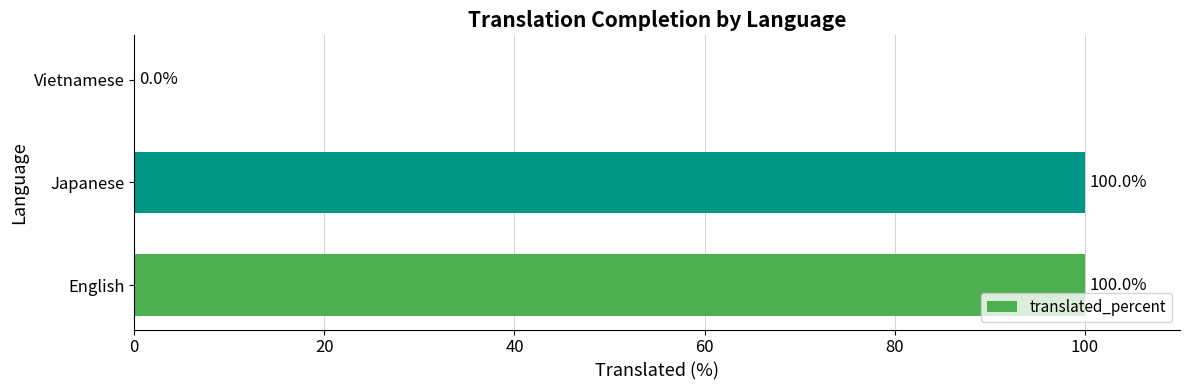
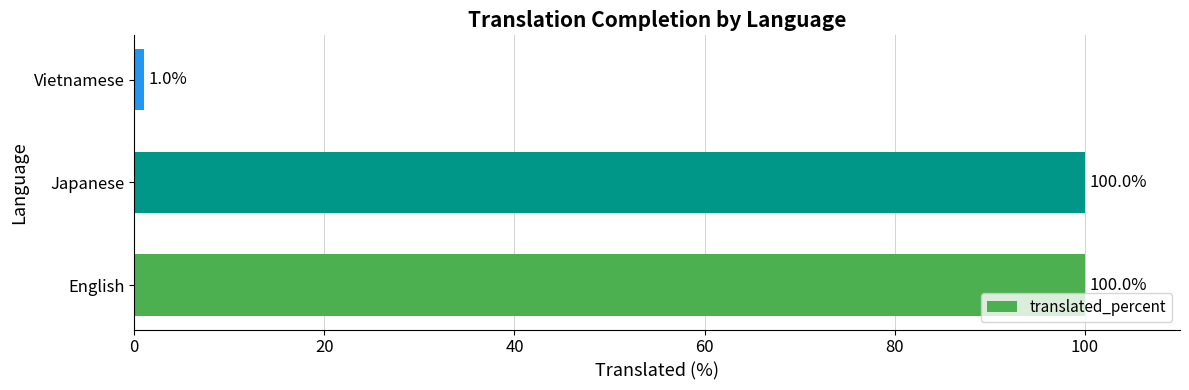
  {
-   "Vietnamese": "0.0%",
+   "Vietnamese": "1.0%",
    "Japanese": "100.0%"
  }
